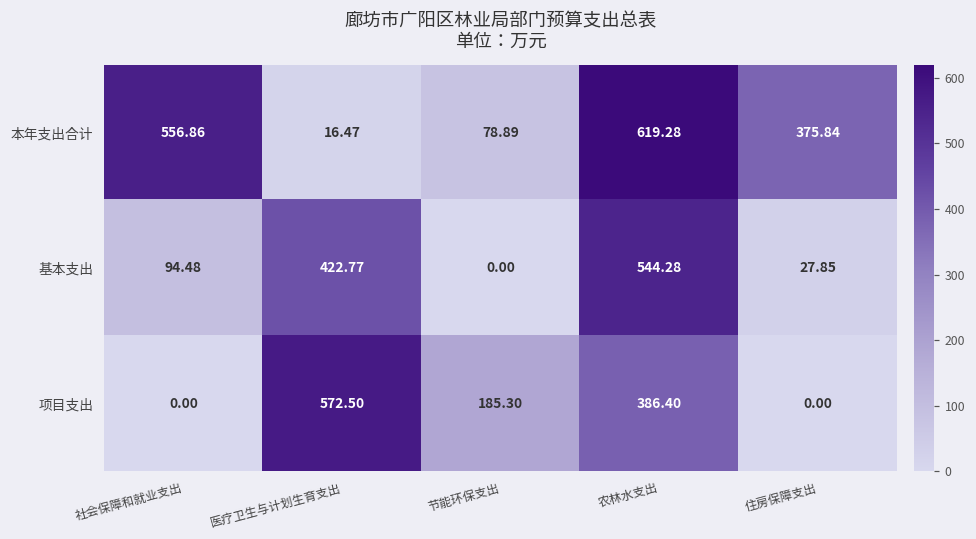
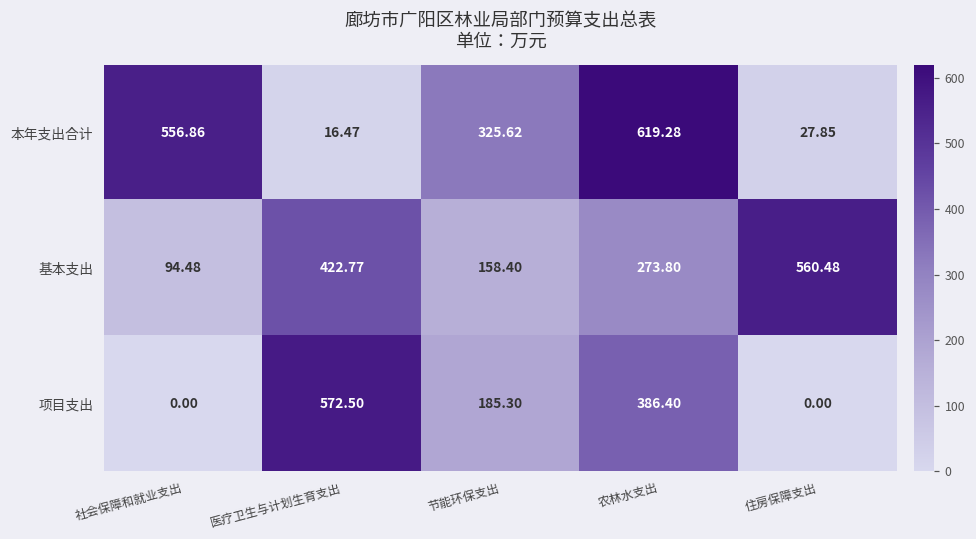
  {
    "本年支出合计": {
      "社会保障和就业支出": 556.86,
      "医疗卫生与计划生育支出": 16.47,
-     "节能环保支出": 78.89,
+     "节能环保支出": 325.62,
      "农林水支出": 619.28,
-     "住房保障支出": 375.84
+     "住房保障支出": 27.85
    },
    "基本支出": {
      "社会保障和就业支出": 94.48,
      "医疗卫生与计划生育支出": 422.77,
-     "节能环保支出": 0.00,
-     "农林水支出": 544.28,
-     "住房保障支出": 27.85
+     "节能环保支出": 158.40,
+     "农林水支出": 273.80,
+     "住房保障支出": 560.48
    },
    "项目支出": {
      "社会保障和就业支出": 0.00,
      "医疗卫生与计划生育支出": 572.50,
      "节能环保支出": 185.30,
      "农林水支出": 386.40,
      "住房保障支出": 0.00
    }
  }
